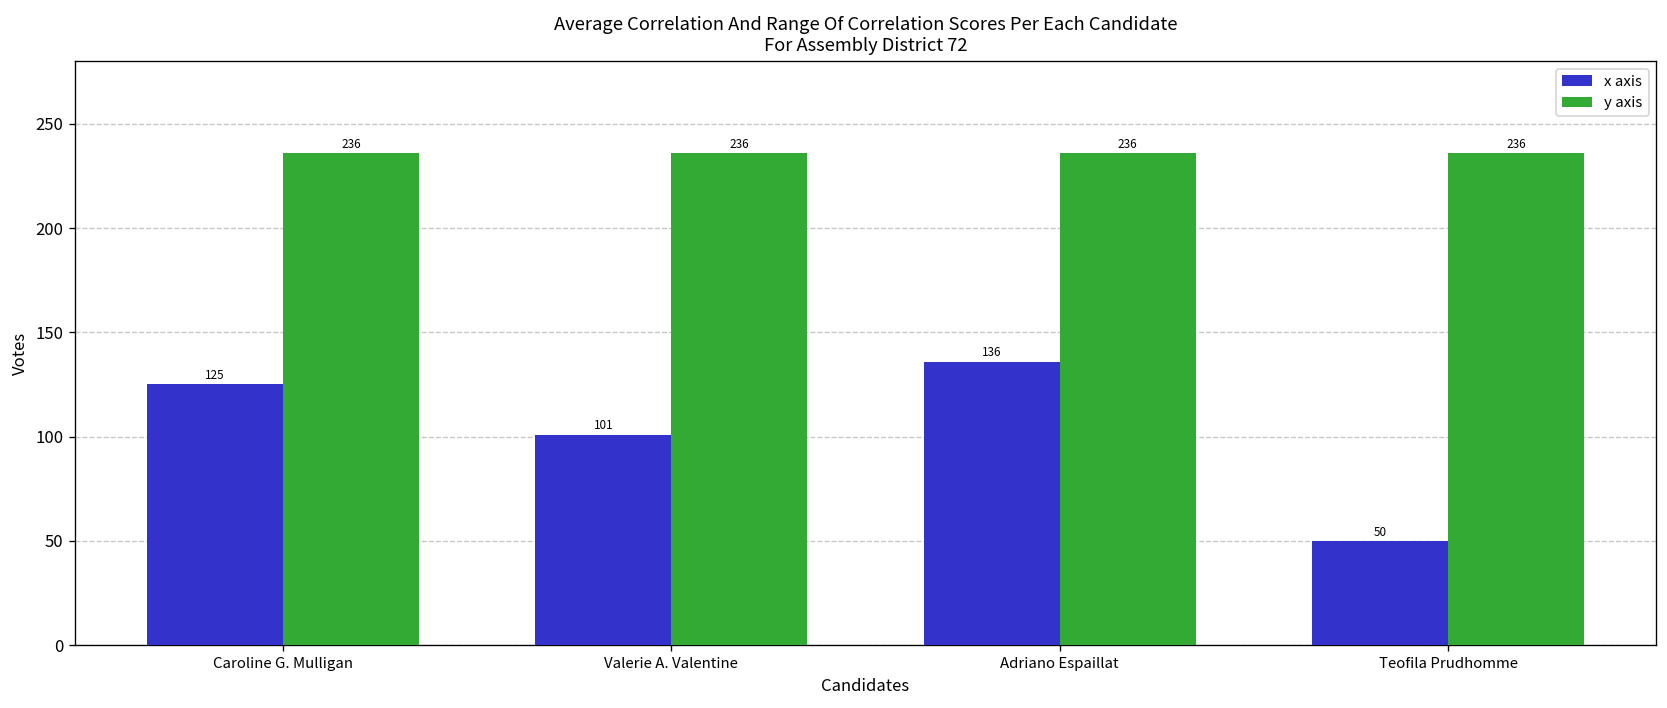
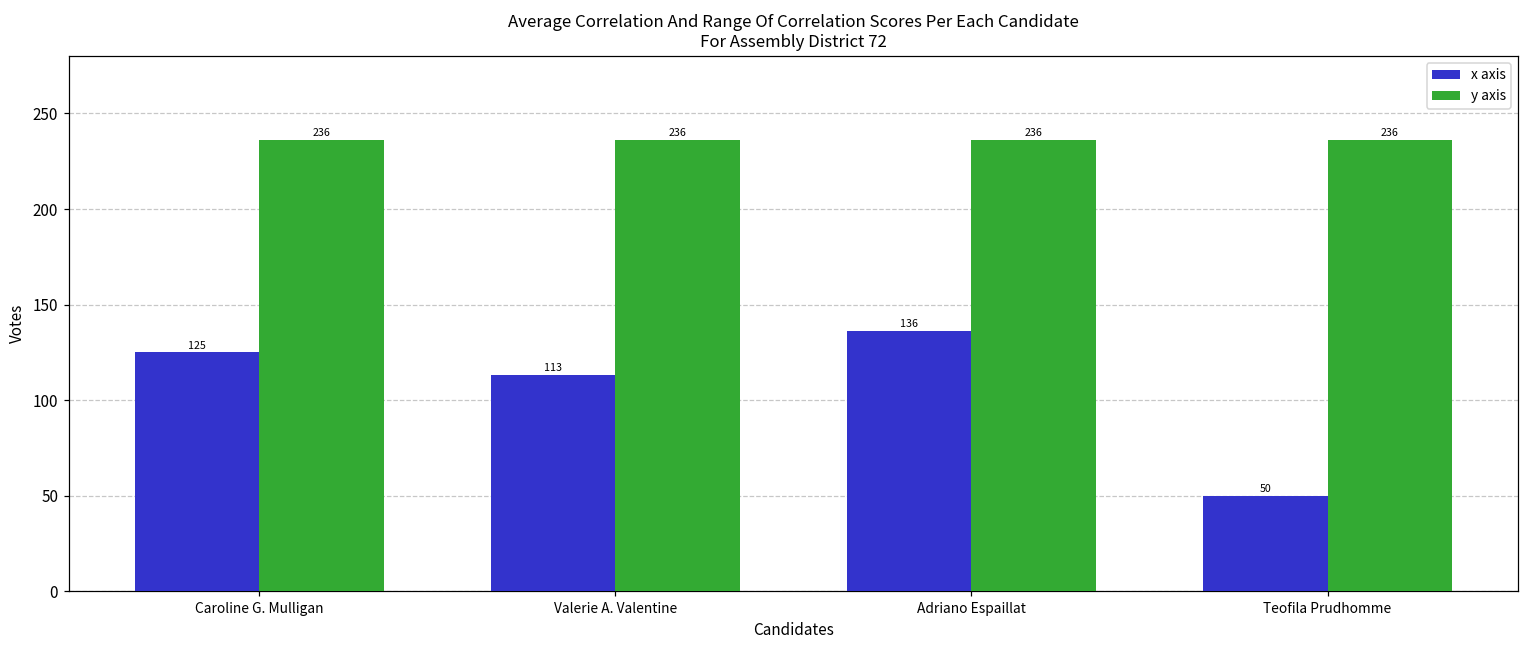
  {
    "x axis": {
      "Caroline G. Mulligan": 125,
-     "Valerie A. Valentine": 101,
+     "Valerie A. Valentine": 113,
      "Adriano Espaillat": 136,
      "Teofila Prudhomme": 50
    },
    "y axis": {
      "Caroline G. Mulligan": 236,
      "Valerie A. Valentine": 236,
      "Adriano Espaillat": 236,
      "Teofila Prudhomme": 236
    }
  }
